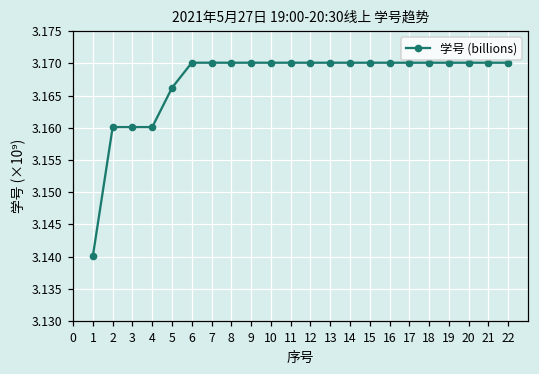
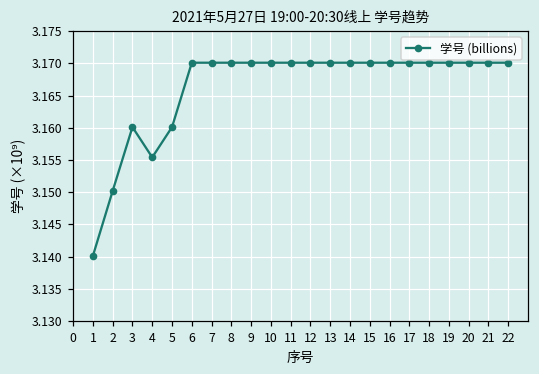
  {
    "1": 3.140,
-   "2": 3.160,
+   "2": 3.150,
    "3": 3.160,
-   "4": 3.160,
-   "5": 3.166,
+   "4": 3.155,
+   "5": 3.160,
    "6": 3.170,
    "7": 3.170,
    "8": 3.170,
    "9": 3.170,
    "10": 3.170,
    "11": 3.170,
    "12": 3.170,
    "13": 3.170,
    "14": 3.170,
    "15": 3.170,
    "16": 3.170,
    "17": 3.170,
    "18": 3.170,
    "19": 3.170,
    "20": 3.170,
    "21": 3.170,
    "22": 3.170
  }
